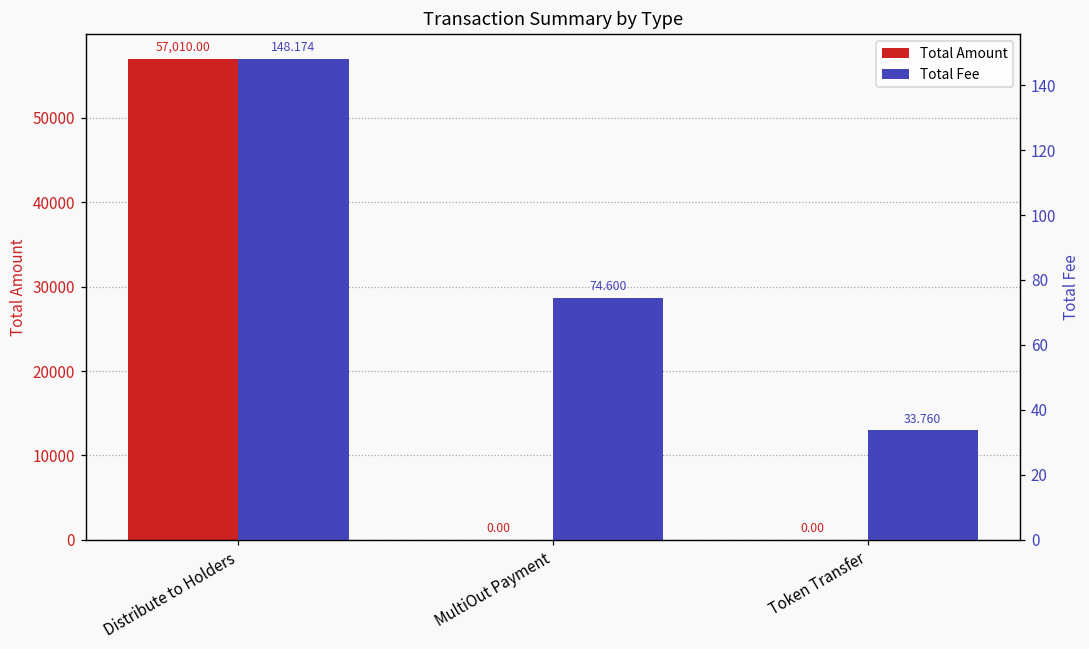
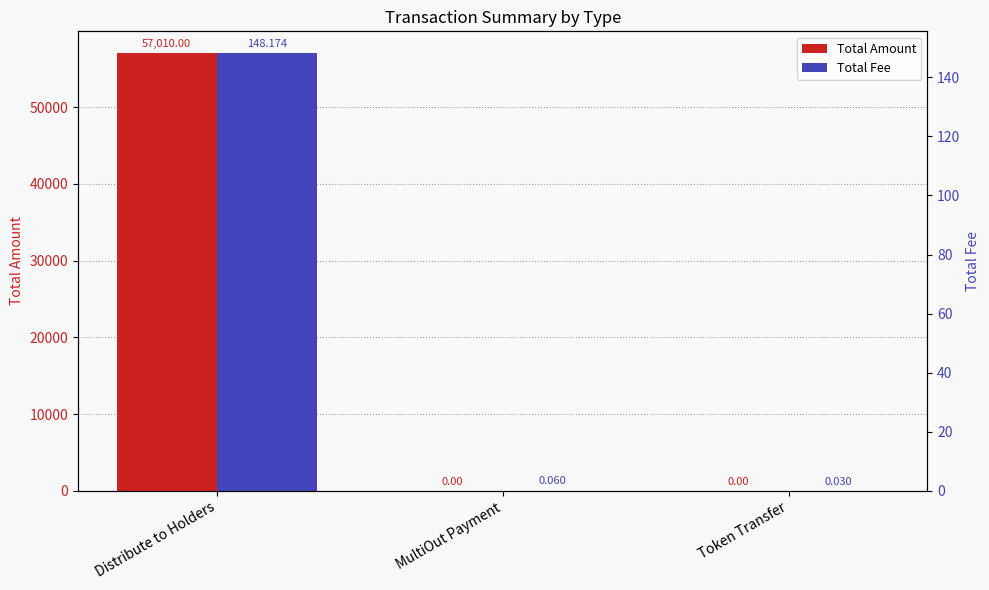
  {
    "Total Amount": {
      "Distribute to Holders": "57,010.00",
      "MultiOut Payment": "0.00",
      "Token Transfer": "0.00"
    },
    "Total Fee": {
      "Distribute to Holders": "148.174",
-     "MultiOut Payment": "74.600",
-     "Token Transfer": "33.760"
+     "MultiOut Payment": "0.060",
+     "Token Transfer": "0.030"
    }
  }
